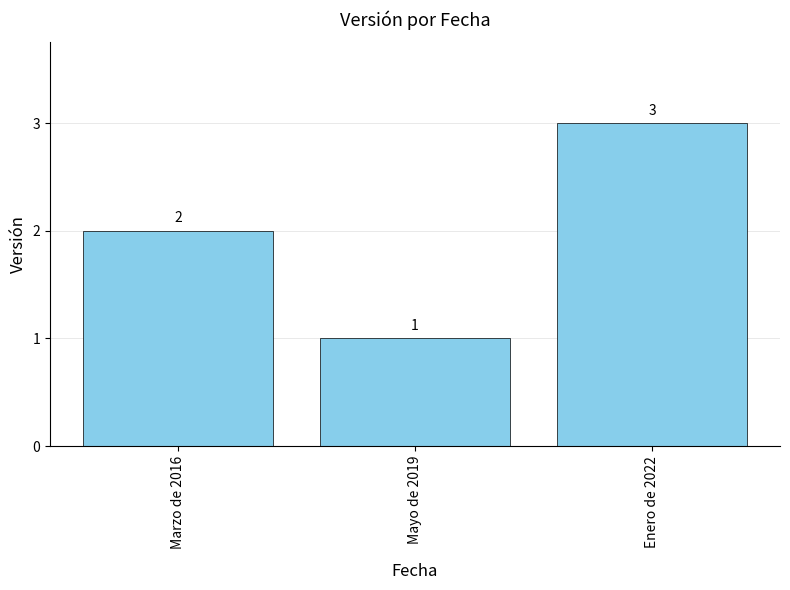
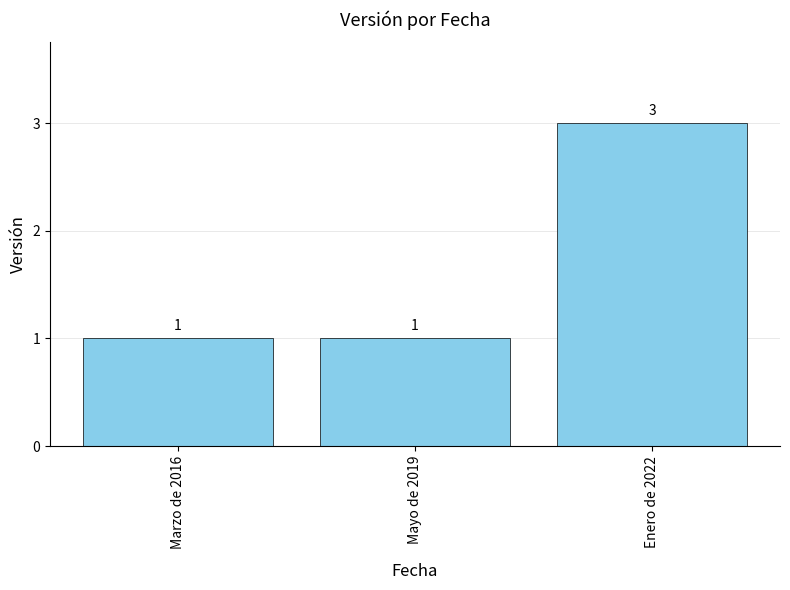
  {
-   "Marzo de 2016": 2,
+   "Marzo de 2016": 1,
    "Mayo de 2019": 1,
    "Enero de 2022": 3
  }
